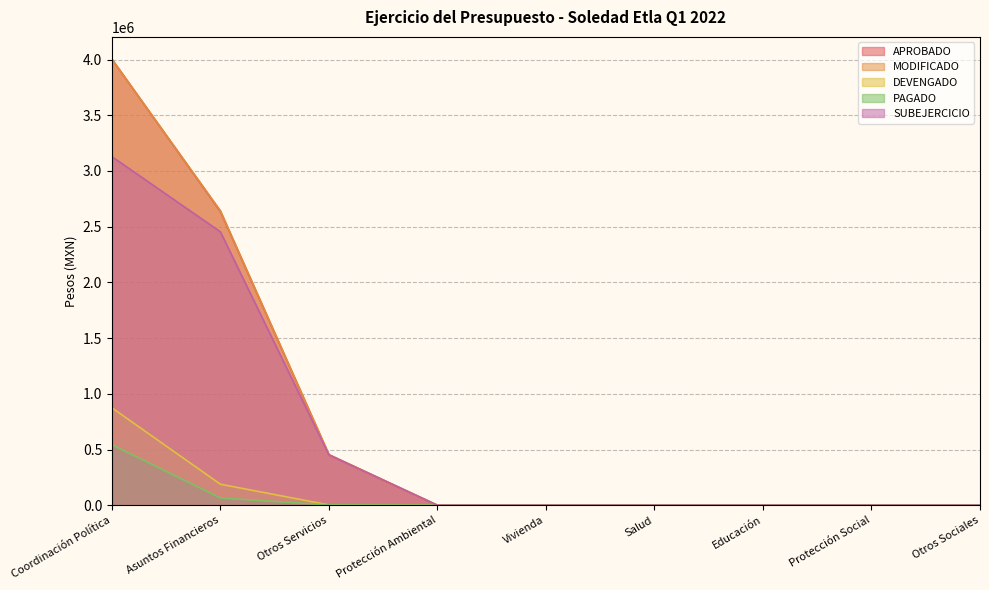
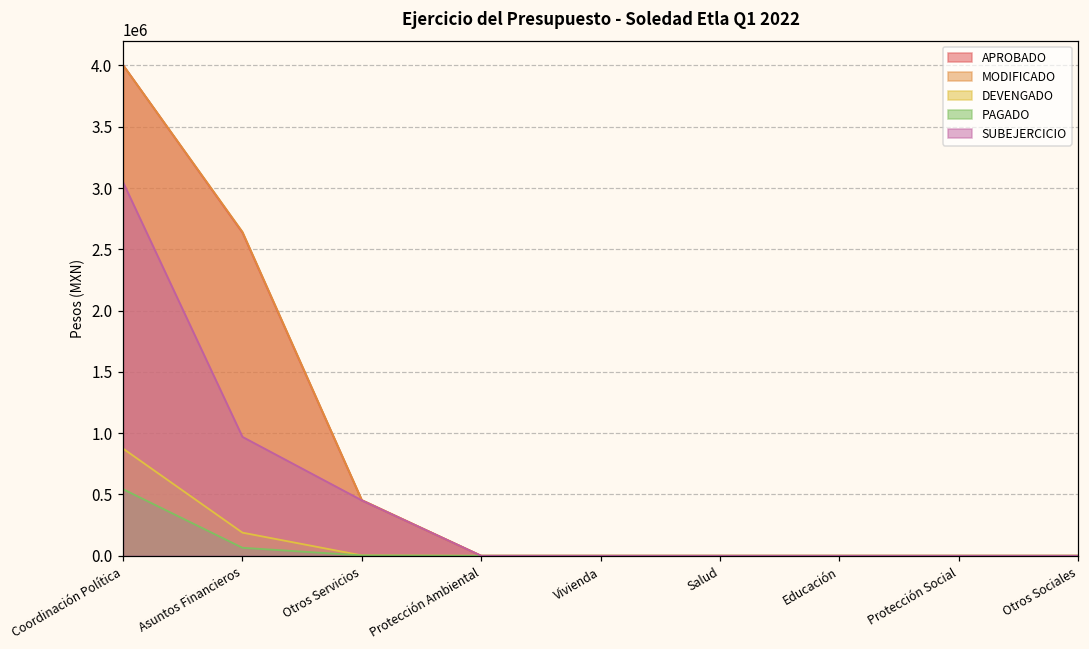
  {
    "PAGADO": {
      "Coordinación Política": 540000,
      "Asuntos Financieros": 70000
    },
    "SUBEJERCICIO": {
-     "Coordinación Política": 3130000,
-     "Asuntos Financieros": 2450000
+     "Coordinación Política": 3050000,
+     "Asuntos Financieros": 970000
    }
  }
